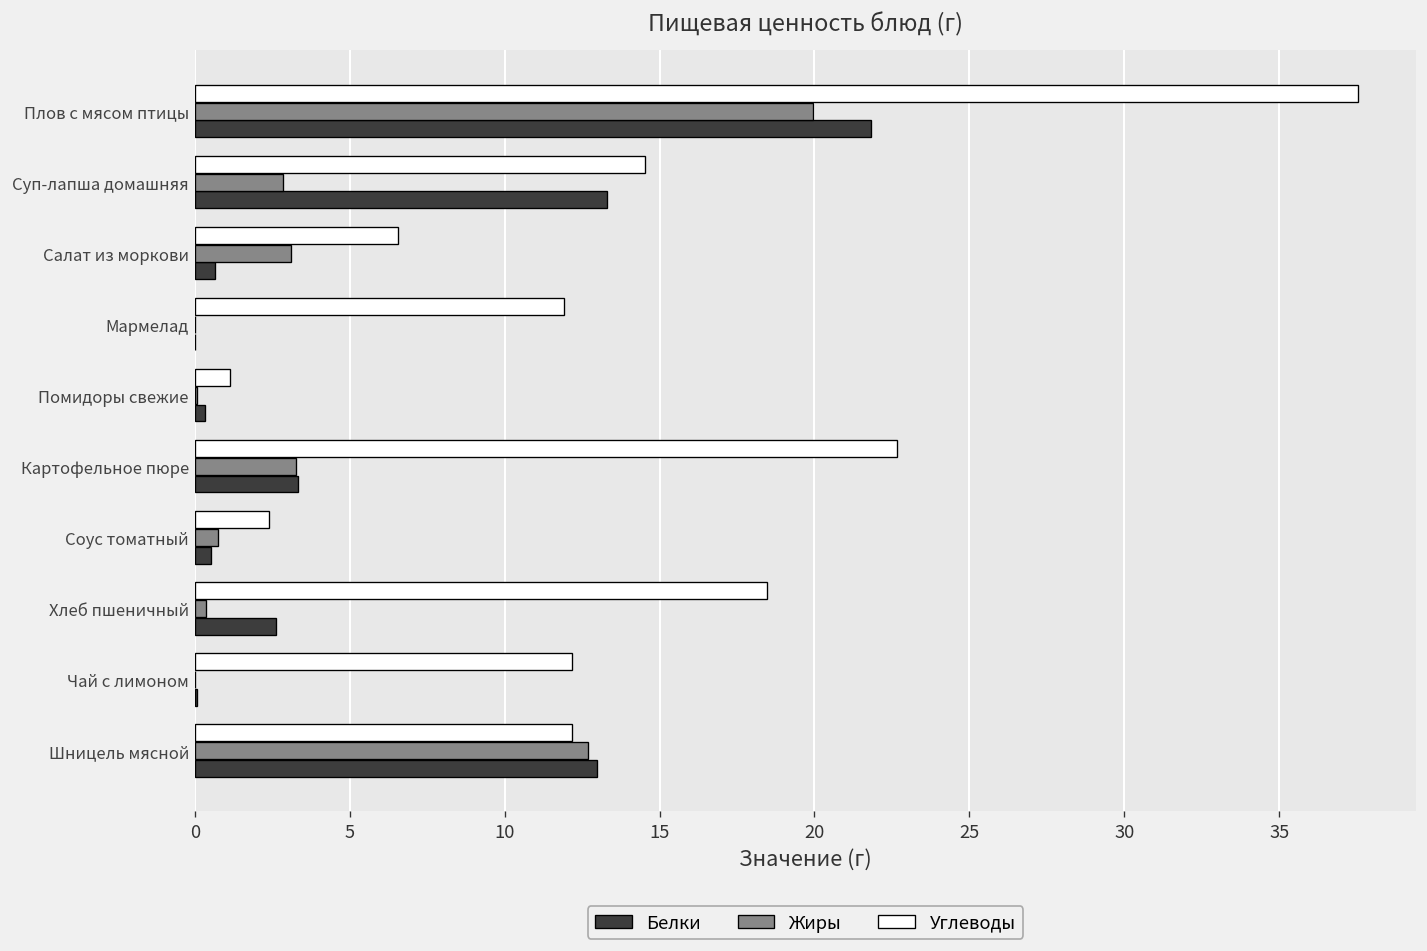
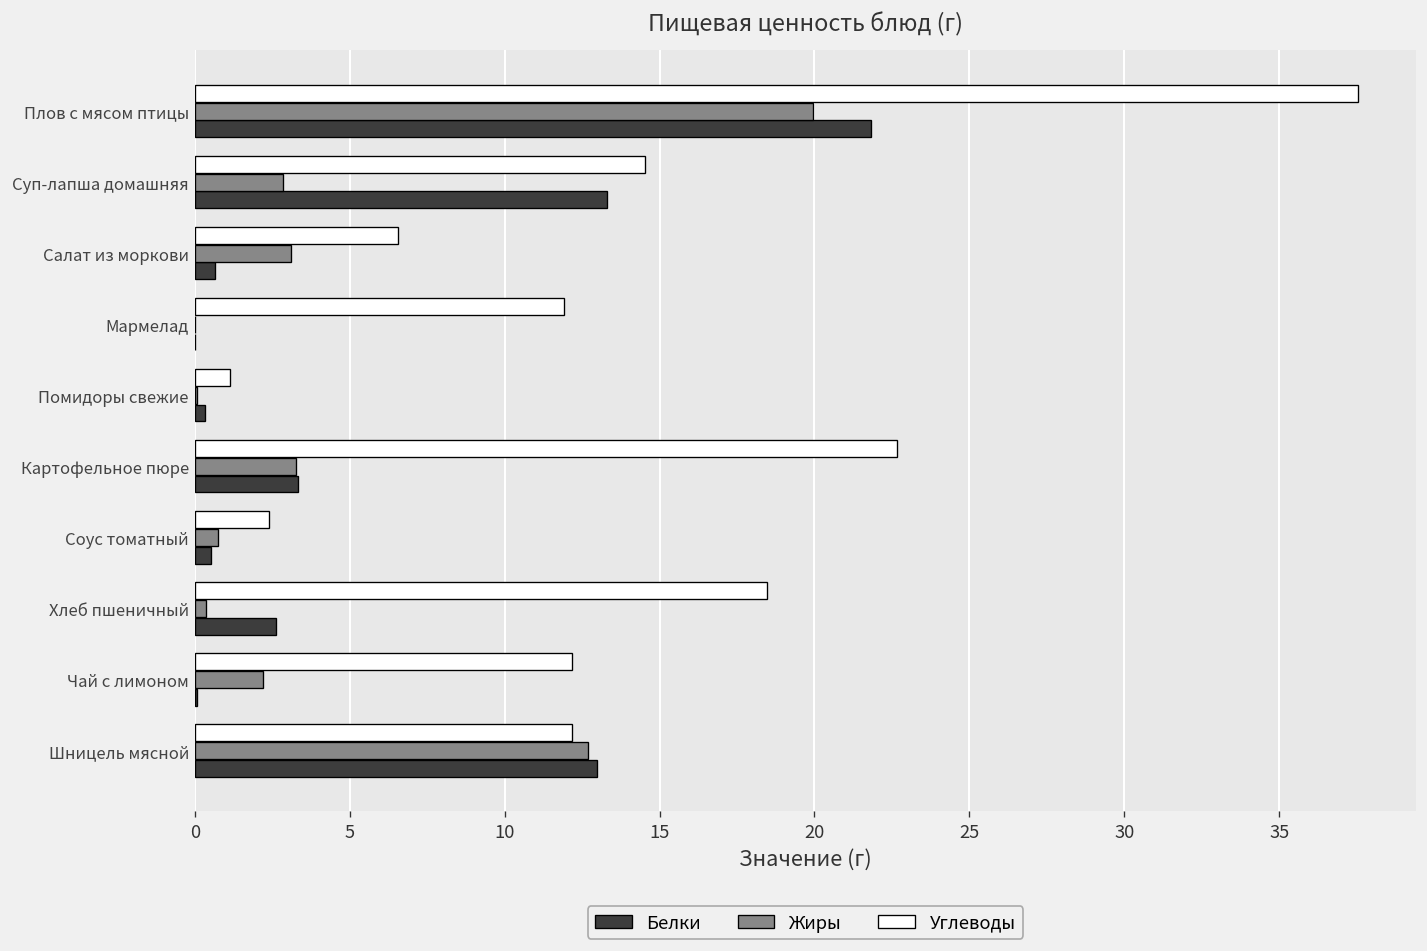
  {
    "Белки": {
      "Плов с мясом птицы": 21.8,
      "Суп-лапша домашняя": 13.3,
      "Салат из моркови": 0.7,
      "Помидоры свежие": 0.3,
      "Картофельное пюре": 3.3,
      "Соус томатный": 0.5,
      "Хлеб пшеничный": 2.6,
      "Шницель мясной": 13.0
    },
    "Жиры": {
      "Плов с мясом птицы": 20.0,
      "Суп-лапша домашняя": 2.9,
      "Салат из моркови": 3.1,
      "Мармелад": 0.0,
      "Картофельное пюре": 3.3,
      "Соус томатный": 0.7,
      "Хлеб пшеничный": 0.4,
-     "Чай с лимоном": 0.0,
+     "Чай с лимоном": 2.2,
      "Шницель мясной": 12.7
    },
    "Углеводы": {
      "Плов с мясом птицы": 37.5,
      "Суп-лапша домашняя": 14.5,
      "Салат из моркови": 6.6,
      "Мармелад": 11.9,
      "Помидоры свежие": 1.1,
      "Картофельное пюре": 22.7,
      "Соус томатный": 2.4,
      "Хлеб пшеничный": 18.5,
      "Чай с лимоном": 12.2,
      "Шницель мясной": 12.2
    }
  }
